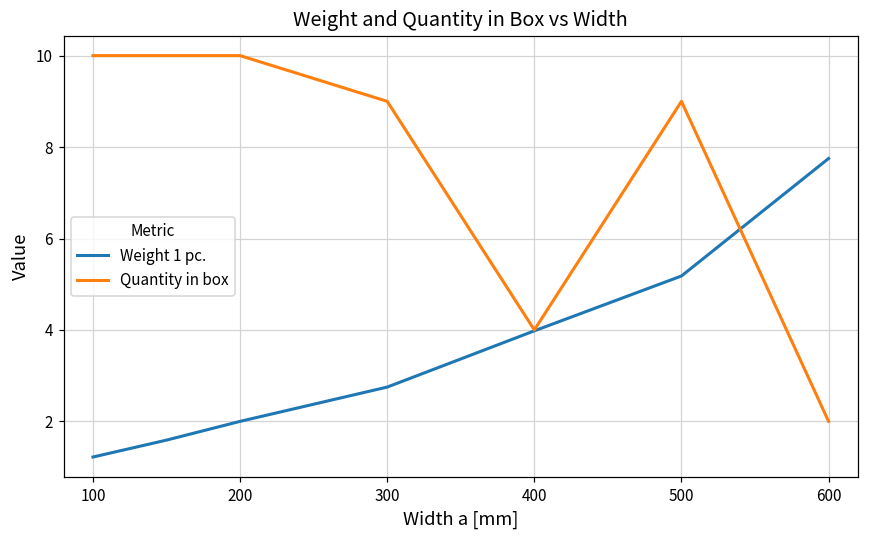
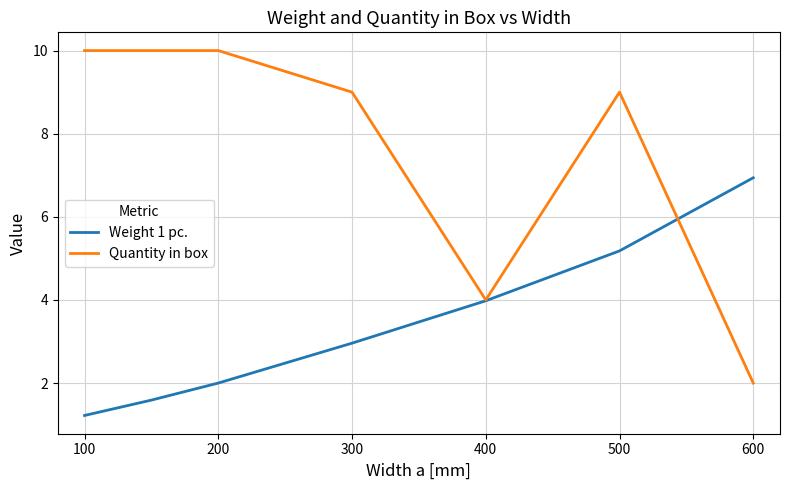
  {
    "Weight 1 pc.": {
      "100": 1.2,
      "200": 2.0,
-     "300": 2.8,
+     "300": 3.0,
      "500": 5.2,
-     "600": 7.8
+     "600": 6.9
    },
    "Quantity in box": {
      "100": 10.0,
      "200": 10.0,
      "300": 9.0,
      "500": 9.0,
      "600": 2.0
    }
  }
